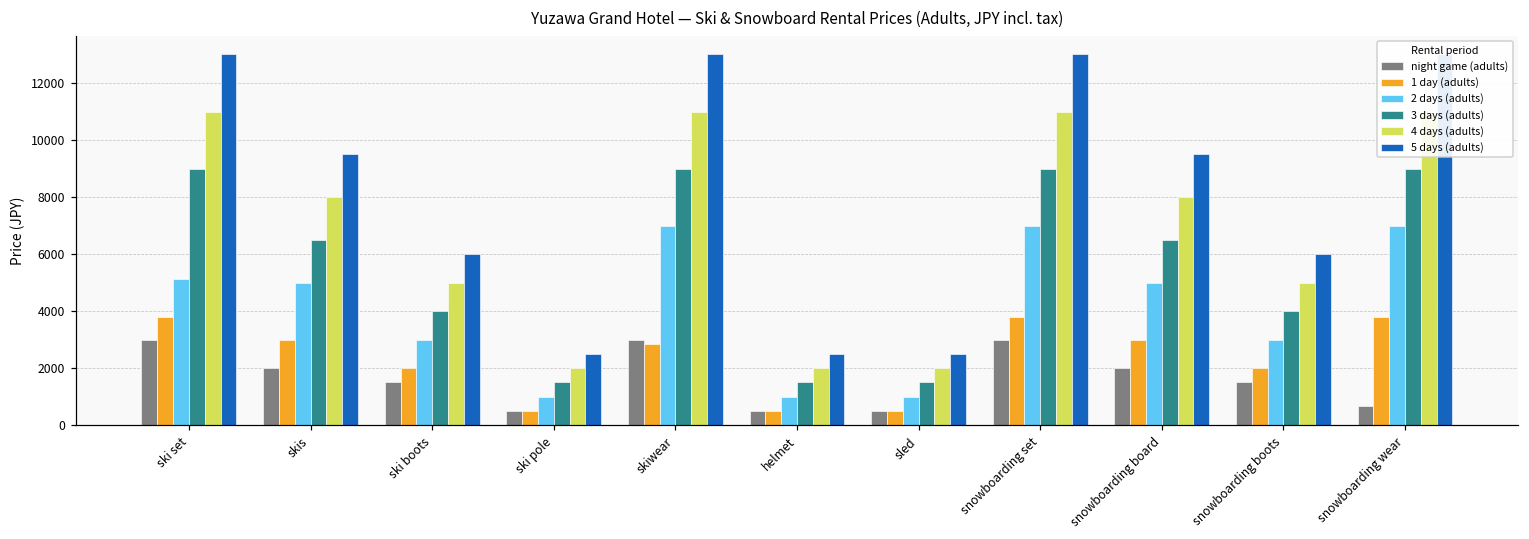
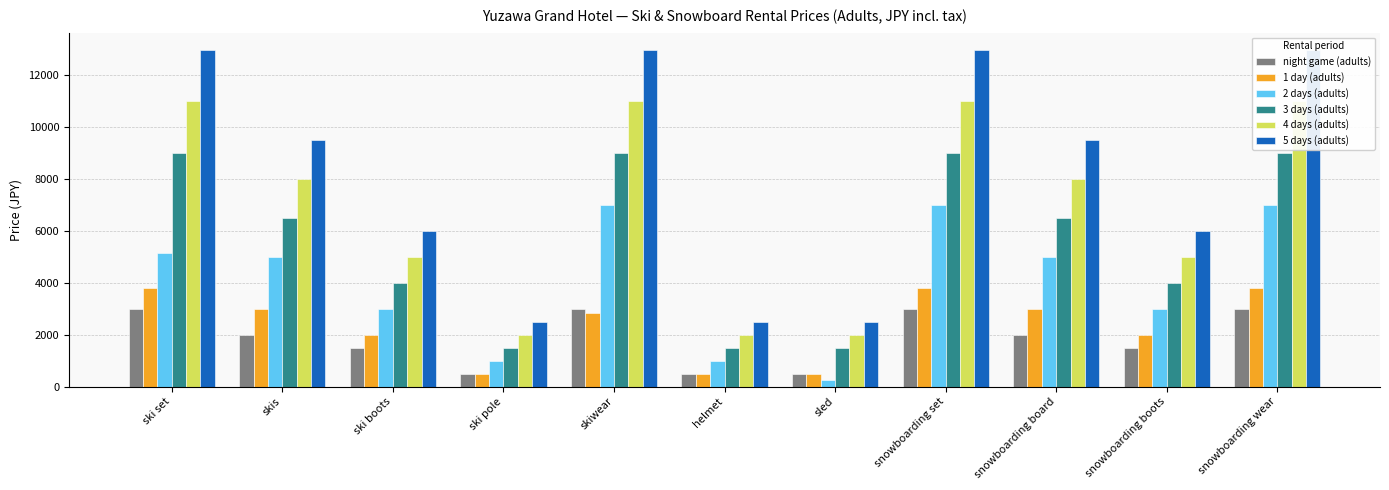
  {
    "night game (adults)": {
      "ski set": 3000,
      "skis": 2000,
      "ski boots": 1500,
      "ski pole": 500,
      "skiwear": 3000,
      "helmet": 500,
      "sled": 500,
      "snowboarding set": 3000,
      "snowboarding board": 2000,
      "snowboarding boots": 1500,
-     "snowboarding wear": 700
+     "snowboarding wear": 3000
    },
    "1 day (adults)": {
      "ski set": 3800,
      "skis": 3000,
      "ski boots": 2000,
      "ski pole": 500,
      "skiwear": 2800,
      "helmet": 500,
      "sled": 500,
      "snowboarding set": 3800,
      "snowboarding board": 3000,
      "snowboarding boots": 2000,
      "snowboarding wear": 3800
    },
    "2 days (adults)": {
      "ski set": 5100,
      "skis": 5000,
      "ski boots": 3000,
      "ski pole": 1000,
      "skiwear": 7000,
      "helmet": 1000,
-     "sled": 1000,
+     "sled": 200,
      "snowboarding set": 7000,
      "snowboarding board": 5000,
      "snowboarding boots": 3000,
      "snowboarding wear": 7000
    },
    "3 days (adults)": {
      "ski set": 9000,
      "skis": 6500,
      "ski boots": 4000,
      "ski pole": 1500,
      "skiwear": 9000,
      "helmet": 1500,
      "sled": 1500,
      "snowboarding set": 9000,
      "snowboarding board": 6500,
      "snowboarding boots": 4000,
      "snowboarding wear": 9000
    },
    "4 days (adults)": {
      "ski set": 11000,
      "skis": 8000,
      "ski boots": 5000,
      "ski pole": 2000,
      "skiwear": 11000,
      "helmet": 2000,
      "sled": 2000,
      "snowboarding set": 11000,
      "snowboarding board": 8000,
      "snowboarding boots": 5000
    },
    "5 days (adults)": {
      "ski set": 13000,
      "skis": 9500,
      "ski boots": 6000,
      "ski pole": 2500,
      "skiwear": 13000,
      "helmet": 2500,
      "sled": 2500,
      "snowboarding set": 13000,
      "snowboarding board": 9500,
      "snowboarding boots": 6000
    }
  }
